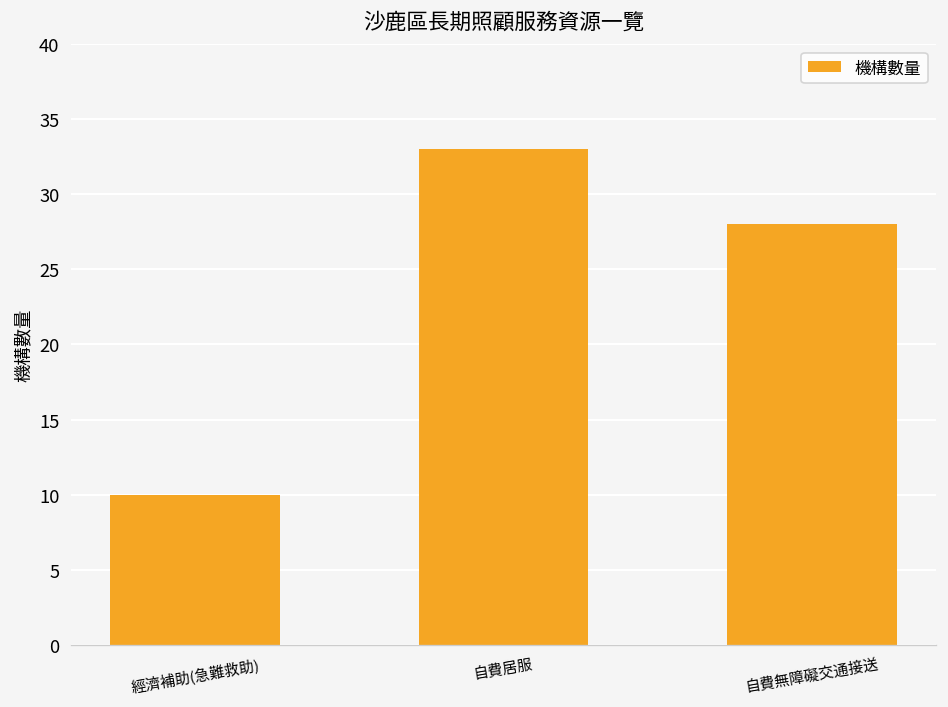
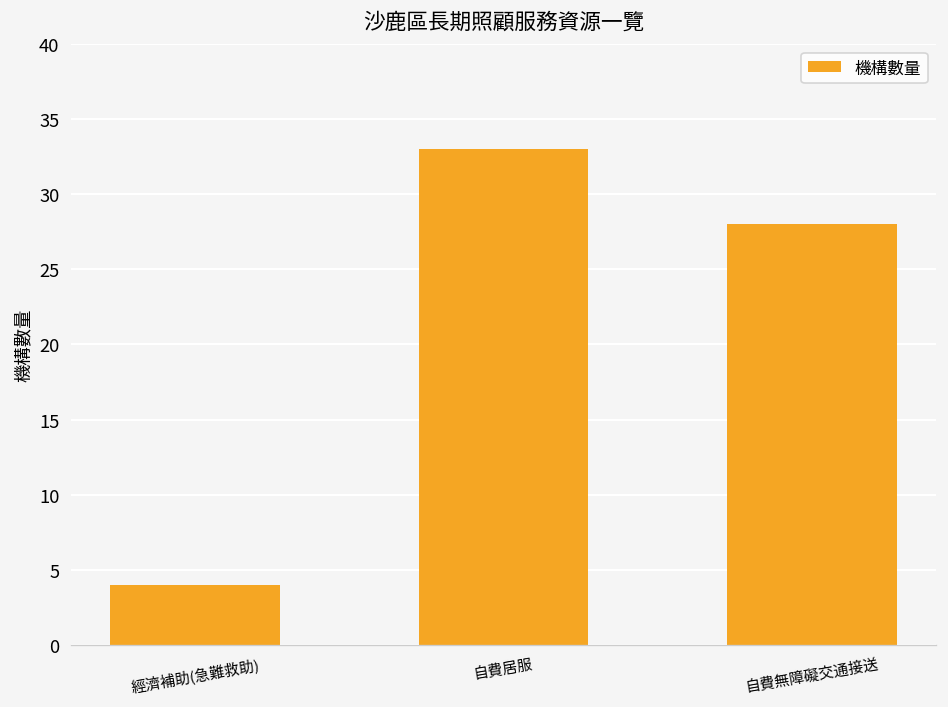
  {
-   "經濟補助(急難救助)": 10,
+   "經濟補助(急難救助)": 4,
    "自費居服": 33,
    "自費無障礙交通接送": 28
  }
